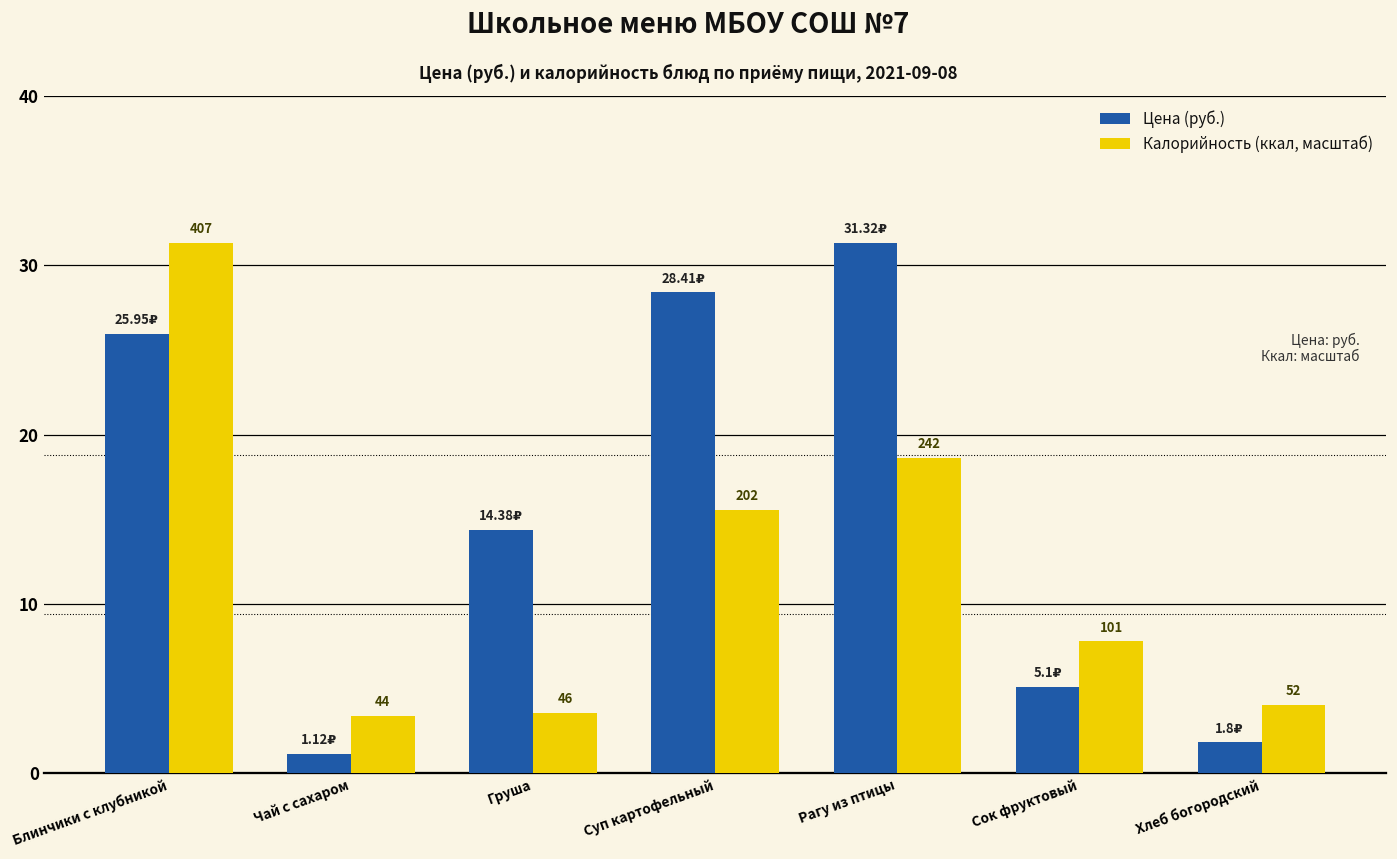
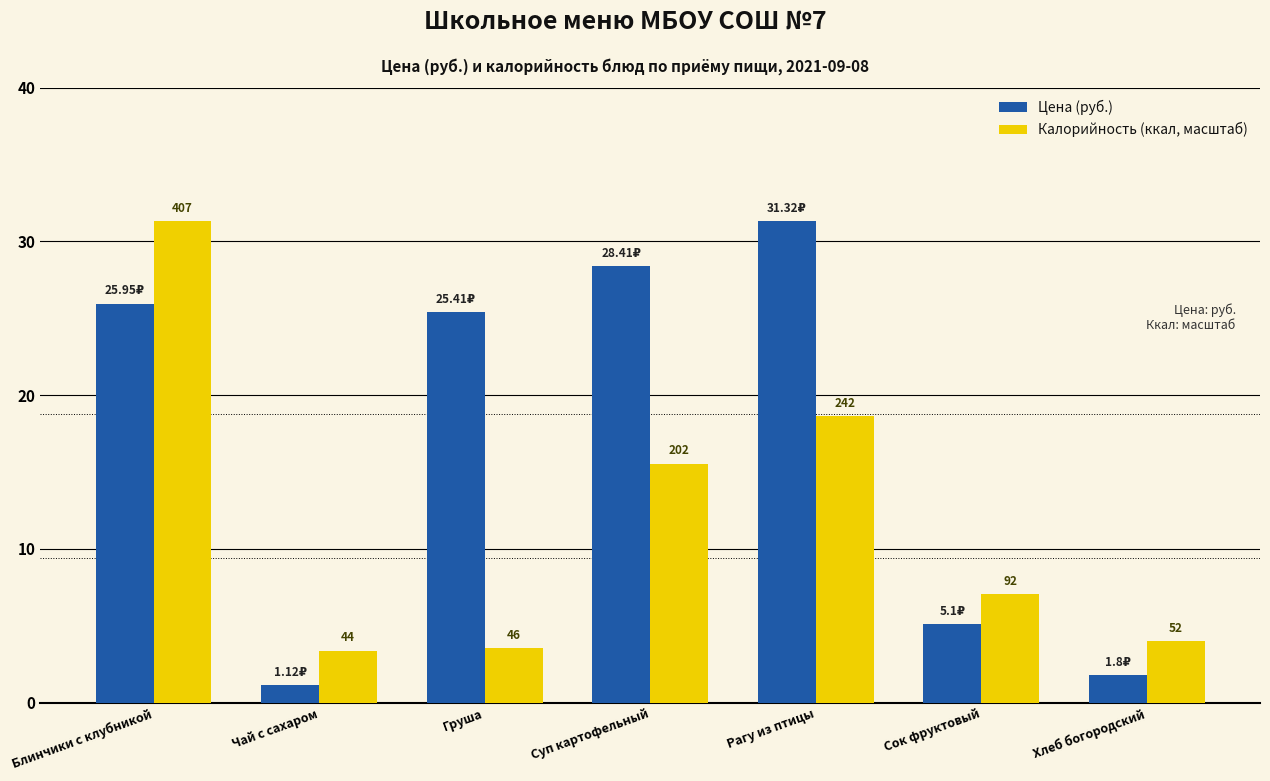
  {
    "Цена (руб.)": {
      "Блинчики с клубникой": "25.95₽",
      "Чай с сахаром": "1.12₽",
-     "Груша": "14.38₽",
+     "Груша": "25.41₽",
      "Суп картофельный": "28.41₽",
      "Рагу из птицы": "31.32₽",
      "Сок фруктовый": "5.1₽",
      "Хлеб богородский": "1.8₽"
    },
    "Калорийность (ккал, масштаб)": {
-     "Сок фруктовый": "101"
+     "Сок фруктовый": "92"
    }
  }
